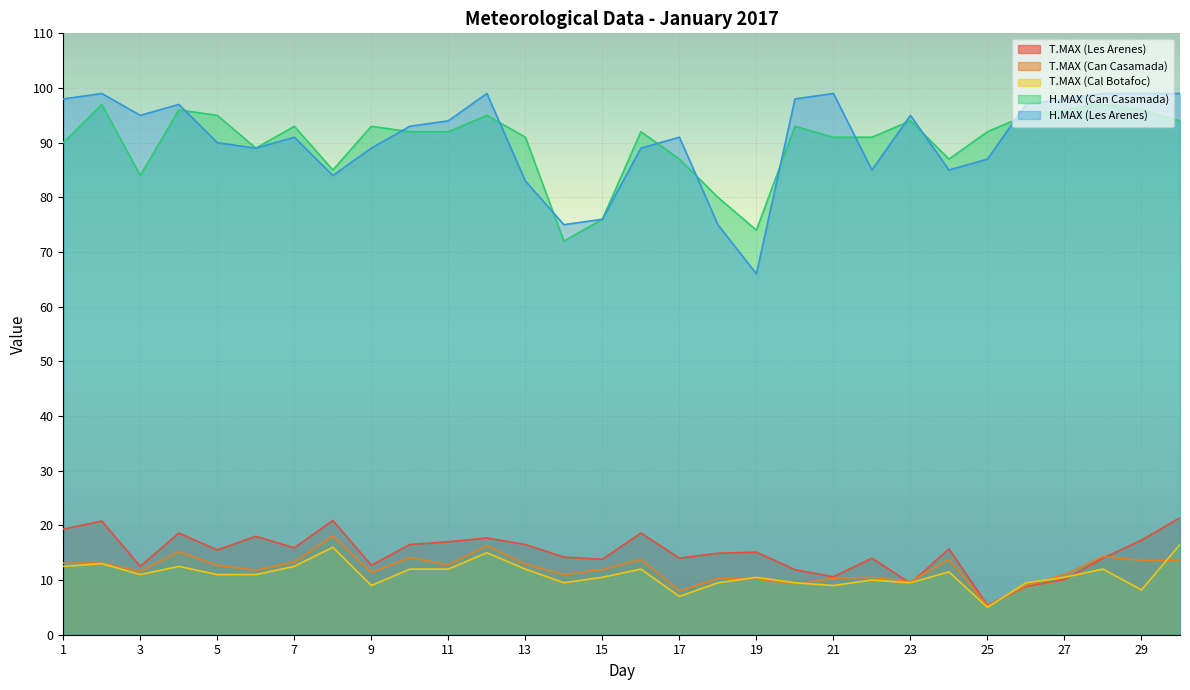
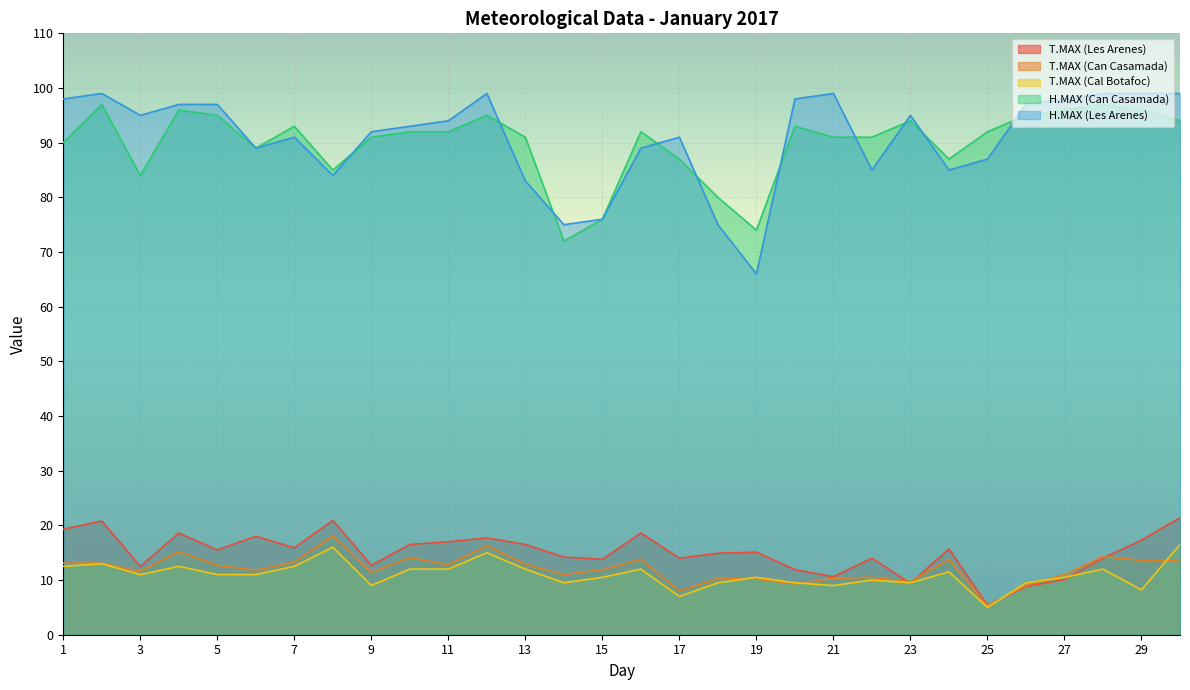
  {
    "T.MAX (Cal Botafoc)": {
      "1": 13,
      "3": 11,
      "5": 11,
      "7": 13,
      "9": 9,
      "11": 12,
      "13": 12,
      "15": 11,
      "17": 7,
      "21": 9,
      "29": 8
    },
    "H.MAX (Can Casamada)": {
      "1": 90,
      "3": 84,
      "5": 95,
      "7": 93,
-     "9": 93,
+     "9": 91,
      "11": 92,
      "13": 91,
      "17": 87,
      "19": 74,
      "21": 91,
      "23": 94,
      "25": 92
    },
    "H.MAX (Les Arenes)": {
      "1": 98,
      "3": 95,
-     "5": 90,
+     "5": 97,
      "7": 91,
-     "9": 89,
+     "9": 92,
      "11": 94,
      "13": 83,
      "17": 91,
      "19": 66,
      "21": 99,
      "23": 95,
      "25": 87
    }
  }
